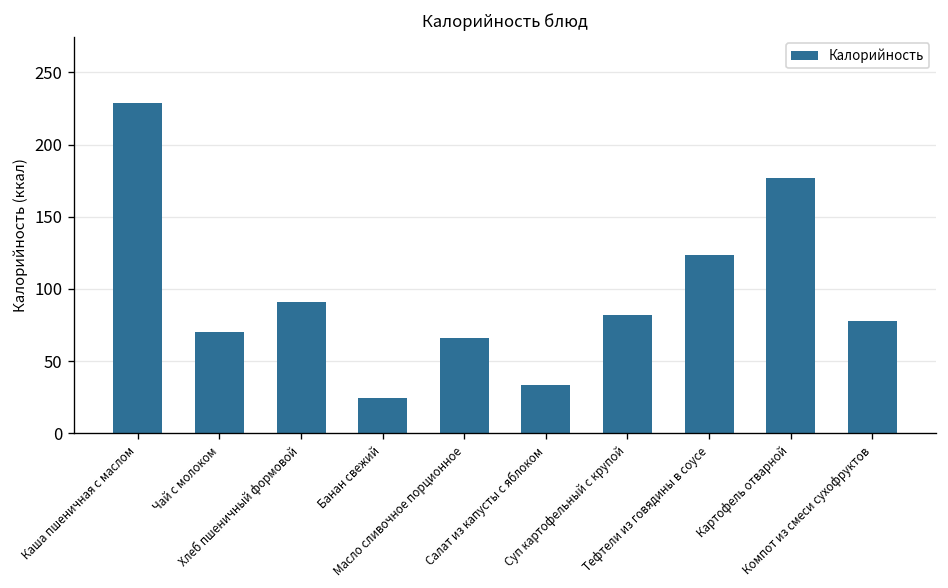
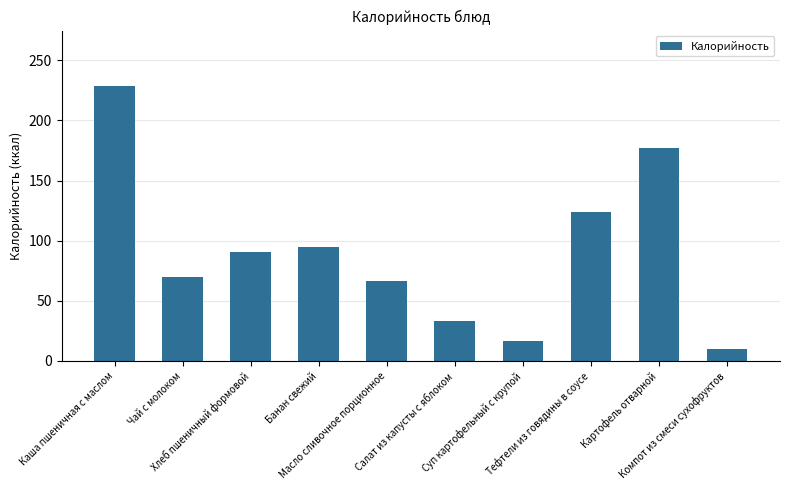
  {
    "Каша пшеничная с маслом": 229,
    "Чай с молоком": 70,
    "Хлеб пшеничный формовой": 91,
-   "Банан свежий": 24,
+   "Банан свежий": 95,
    "Масло сливочное порционное": 66,
    "Салат из капусты с яблоком": 34,
-   "Суп картофельный с крупой": 82,
+   "Суп картофельный с крупой": 17,
    "Тефтели из говядины в соусе": 124,
    "Картофель отварной": 177,
-   "Компот из смеси сухофруктов": 78
+   "Компот из смеси сухофруктов": 10
  }
